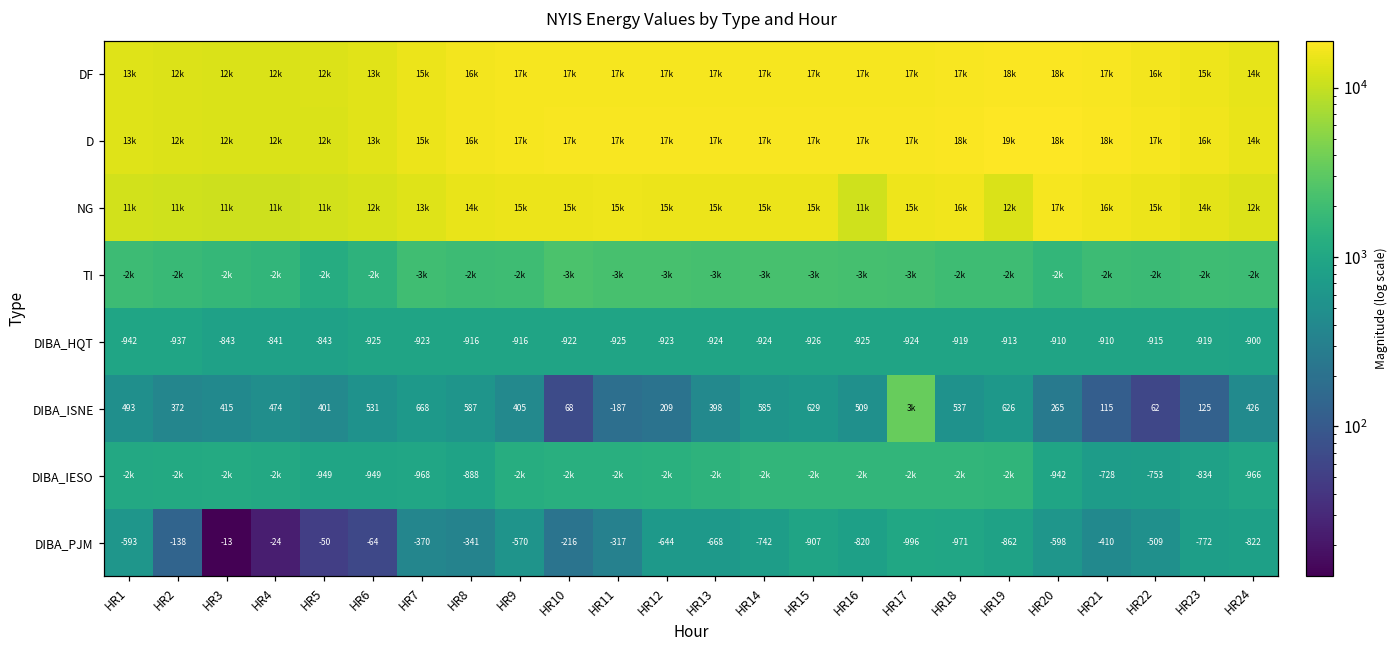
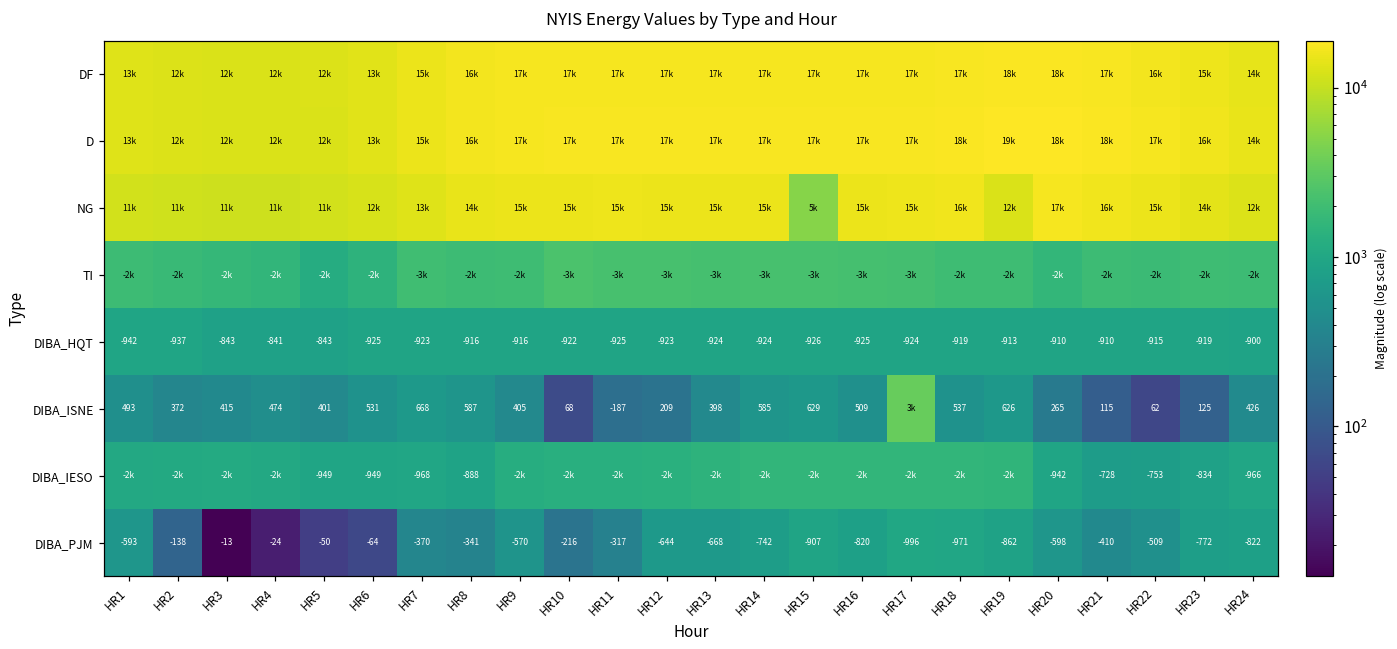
  {
    "DF": {
      "HR1": "13k",
      "HR2": "12k",
      "HR3": "12k",
      "HR4": "12k",
      "HR5": "12k",
      "HR6": "13k",
      "HR7": "15k",
      "HR8": "16k",
      "HR9": "17k",
      "HR10": "17k",
      "HR11": "17k",
      "HR12": "17k",
      "HR13": "17k",
      "HR14": "17k",
      "HR15": "17k",
      "HR16": "17k",
      "HR17": "17k",
      "HR18": "17k",
      "HR19": "18k",
      "HR20": "18k",
      "HR21": "17k",
      "HR22": "16k",
      "HR23": "15k",
      "HR24": "14k"
    },
    "D": {
      "HR1": "13k",
      "HR2": "12k",
      "HR3": "12k",
      "HR4": "12k",
      "HR5": "12k",
      "HR6": "13k",
      "HR7": "15k",
      "HR8": "16k",
      "HR9": "17k",
      "HR10": "17k",
      "HR11": "17k",
      "HR12": "17k",
      "HR13": "17k",
      "HR14": "17k",
      "HR15": "17k",
      "HR16": "17k",
      "HR17": "17k",
      "HR18": "18k",
      "HR19": "19k",
      "HR20": "18k",
      "HR21": "18k",
      "HR22": "17k",
      "HR23": "16k",
      "HR24": "14k"
    },
    "NG": {
      "HR1": "11k",
      "HR2": "11k",
      "HR3": "11k",
      "HR4": "11k",
      "HR5": "11k",
      "HR6": "12k",
      "HR7": "13k",
      "HR8": "14k",
      "HR9": "15k",
      "HR10": "15k",
      "HR11": "15k",
      "HR12": "15k",
      "HR13": "15k",
      "HR14": "15k",
-     "HR15": "15k",
-     "HR16": "11k",
+     "HR15": "5k",
+     "HR16": "15k",
      "HR17": "15k",
      "HR18": "16k",
      "HR19": "12k",
      "HR20": "17k",
      "HR21": "16k",
      "HR22": "15k",
      "HR23": "14k",
      "HR24": "12k"
    },
    "TI": {
      "HR1": "-2k",
      "HR2": "-2k",
      "HR3": "-2k",
      "HR4": "-2k",
      "HR5": "-2k",
      "HR6": "-2k",
      "HR7": "-3k",
      "HR8": "-2k",
      "HR9": "-2k",
      "HR10": "-3k",
      "HR11": "-3k",
      "HR12": "-3k",
      "HR13": "-3k",
      "HR14": "-3k",
      "HR15": "-3k",
      "HR16": "-3k",
      "HR17": "-3k",
      "HR18": "-2k",
      "HR19": "-2k",
      "HR20": "-2k",
      "HR21": "-2k",
      "HR22": "-2k",
      "HR23": "-2k",
      "HR24": "-2k"
    },
    "DIBA_HQT": {
      "HR1": "-942",
      "HR2": "-937",
      "HR3": "-843",
      "HR4": "-841",
      "HR5": "-843",
      "HR6": "-925",
      "HR7": "-923",
      "HR8": "-916",
      "HR9": "-916",
      "HR10": "-922",
      "HR11": "-925",
      "HR12": "-923",
      "HR13": "-924",
      "HR14": "-924",
      "HR15": "-926",
      "HR16": "-925",
      "HR17": "-924",
      "HR18": "-919",
      "HR19": "-913",
      "HR20": "-910",
      "HR21": "-910",
      "HR22": "-915",
      "HR23": "-919",
      "HR24": "-900"
    },
    "DIBA_ISNE": {
      "HR1": "493",
      "HR2": "372",
      "HR3": "415",
      "HR4": "474",
      "HR5": "401",
      "HR6": "531",
      "HR7": "668",
      "HR8": "587",
      "HR9": "405",
      "HR10": "68",
      "HR11": "-187",
      "HR12": "209",
      "HR13": "398",
      "HR14": "585",
      "HR15": "629",
      "HR16": "509",
      "HR17": "3k",
      "HR18": "537",
      "HR19": "626",
      "HR20": "265",
      "HR21": "115",
      "HR22": "62",
      "HR23": "125",
      "HR24": "426"
    },
    "DIBA_IESO": {
      "HR1": "-2k",
      "HR2": "-2k",
      "HR3": "-2k",
      "HR4": "-2k",
      "HR5": "-949",
      "HR6": "-949",
      "HR7": "-968",
      "HR8": "-888",
      "HR9": "-2k",
      "HR10": "-2k",
      "HR11": "-2k",
      "HR12": "-2k",
      "HR13": "-2k",
      "HR14": "-2k",
      "HR15": "-2k",
      "HR16": "-2k",
      "HR17": "-2k",
      "HR18": "-2k",
      "HR19": "-2k",
      "HR20": "-942",
      "HR21": "-728",
      "HR22": "-753",
      "HR23": "-834",
      "HR24": "-966"
    },
    "DIBA_PJM": {
      "HR1": "-593",
      "HR2": "-138",
      "HR3": "-13",
      "HR4": "-24",
      "HR5": "-50",
      "HR6": "-64",
      "HR7": "-370",
      "HR8": "-341",
      "HR9": "-570",
      "HR10": "-216",
      "HR11": "-317",
      "HR12": "-644",
      "HR13": "-668",
      "HR14": "-742",
      "HR15": "-907",
      "HR16": "-820",
      "HR17": "-996",
      "HR18": "-971",
      "HR19": "-862",
      "HR20": "-598",
      "HR21": "-410",
      "HR22": "-509",
      "HR23": "-772",
      "HR24": "-822"
    }
  }
